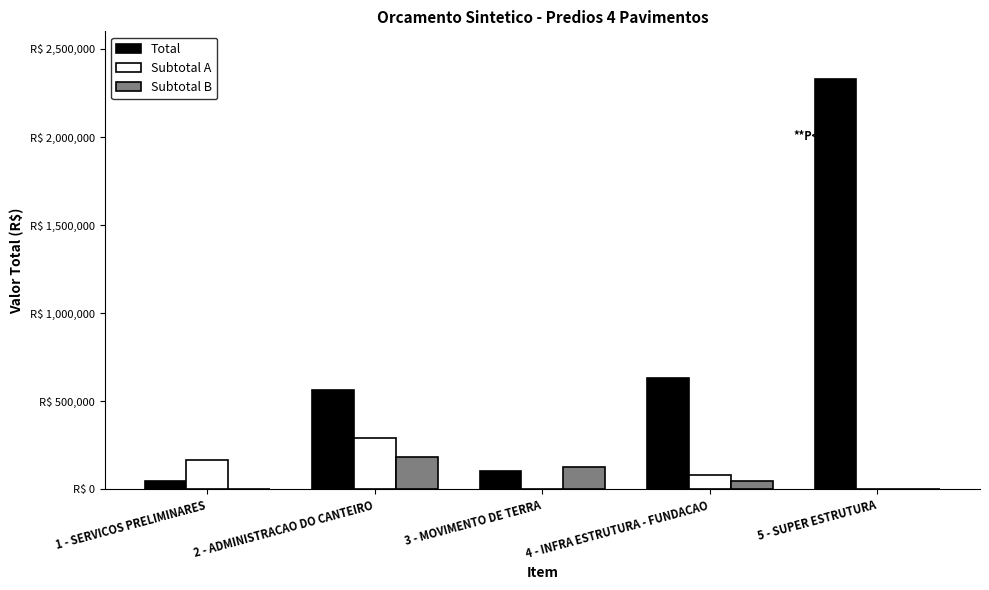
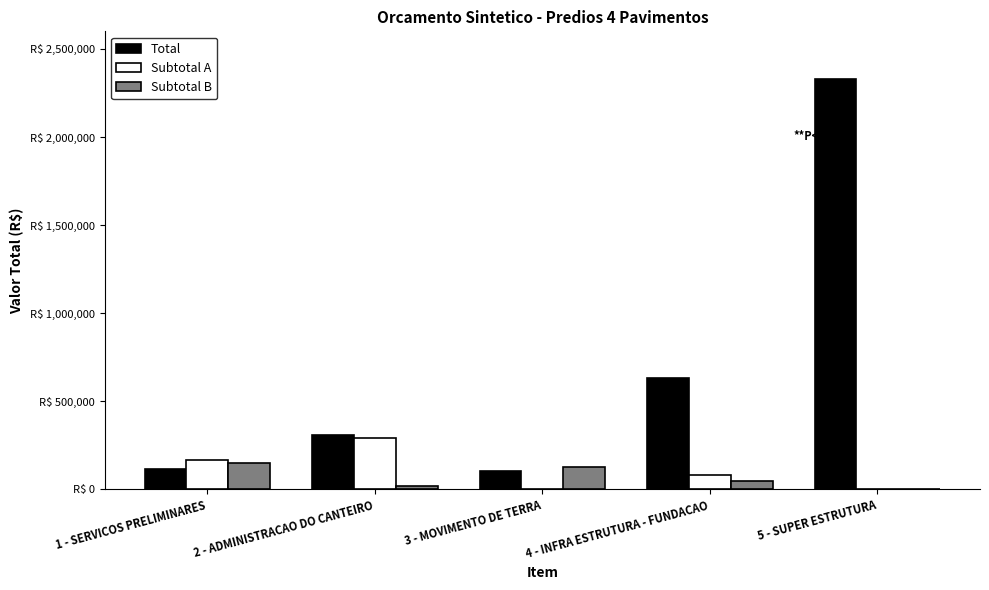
  {
    "Total": {
-     "1 - SERVICOS PRELIMINARES": "R$ 50,000",
-     "2 - ADMINISTRACAO DO CANTEIRO": "R$ 560,000",
+     "1 - SERVICOS PRELIMINARES": "R$ 120,000",
+     "2 - ADMINISTRACAO DO CANTEIRO": "R$ 310,000",
      "3 - MOVIMENTO DE TERRA": "R$ 110,000",
      "4 - INFRA ESTRUTURA - FUNDACAO": "R$ 640,000",
      "5 - SUPER ESTRUTURA": "R$ 2,330,000"
    },
    "Subtotal A": {
      "1 - SERVICOS PRELIMINARES": "R$ 170,000",
      "2 - ADMINISTRACAO DO CANTEIRO": "R$ 290,000",
      "3 - MOVIMENTO DE TERRA": "R$ 0",
      "4 - INFRA ESTRUTURA - FUNDACAO": "R$ 80,000",
      "5 - SUPER ESTRUTURA": "R$ 0"
    },
    "Subtotal B": {
-     "1 - SERVICOS PRELIMINARES": "R$ 0",
-     "2 - ADMINISTRACAO DO CANTEIRO": "R$ 180,000",
+     "1 - SERVICOS PRELIMINARES": "R$ 150,000",
+     "2 - ADMINISTRACAO DO CANTEIRO": "R$ 20,000",
      "3 - MOVIMENTO DE TERRA": "R$ 130,000",
      "4 - INFRA ESTRUTURA - FUNDACAO": "R$ 50,000",
      "5 - SUPER ESTRUTURA": "R$ 0"
    }
  }
